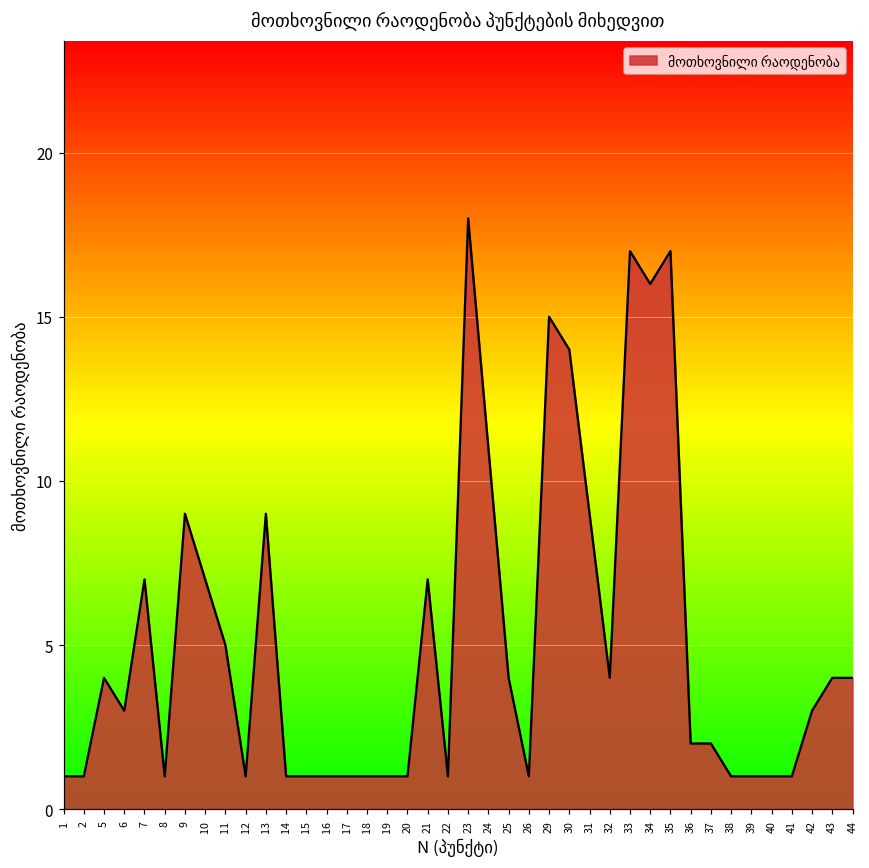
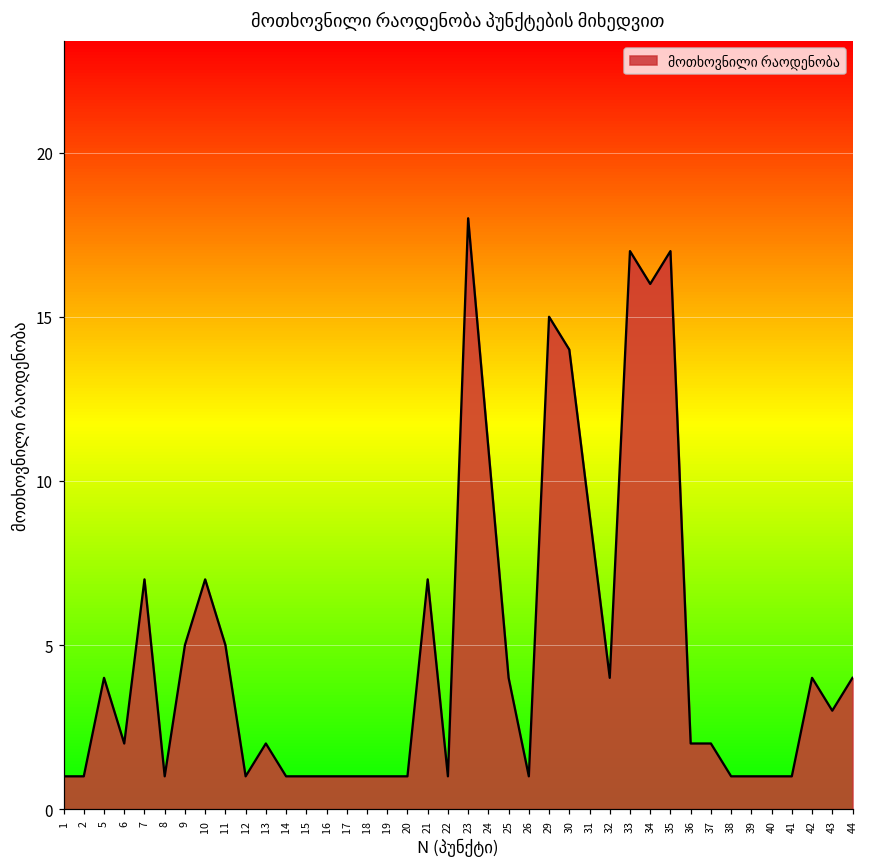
  {
    "1": 1,
    "2": 1,
    "5": 4,
-   "6": 3,
+   "6": 2,
    "7": 7,
    "8": 1,
-   "9": 9,
+   "9": 5,
    "10": 7,
    "11": 5,
    "12": 1,
-   "13": 9,
+   "13": 2,
    "14": 1,
    "15": 1,
    "16": 1,
    "17": 1,
    "18": 1,
    "19": 1,
    "20": 1,
    "21": 7,
    "22": 1,
    "23": 18,
    "24": 11,
    "25": 4,
    "26": 1,
    "29": 15,
    "30": 14,
    "31": 9,
    "32": 4,
    "33": 17,
    "34": 16,
    "35": 17,
    "36": 2,
    "37": 2,
    "38": 1,
    "39": 1,
    "40": 1,
    "41": 1,
-   "42": 3,
-   "43": 4,
+   "42": 4,
+   "43": 3,
    "44": 4
  }
